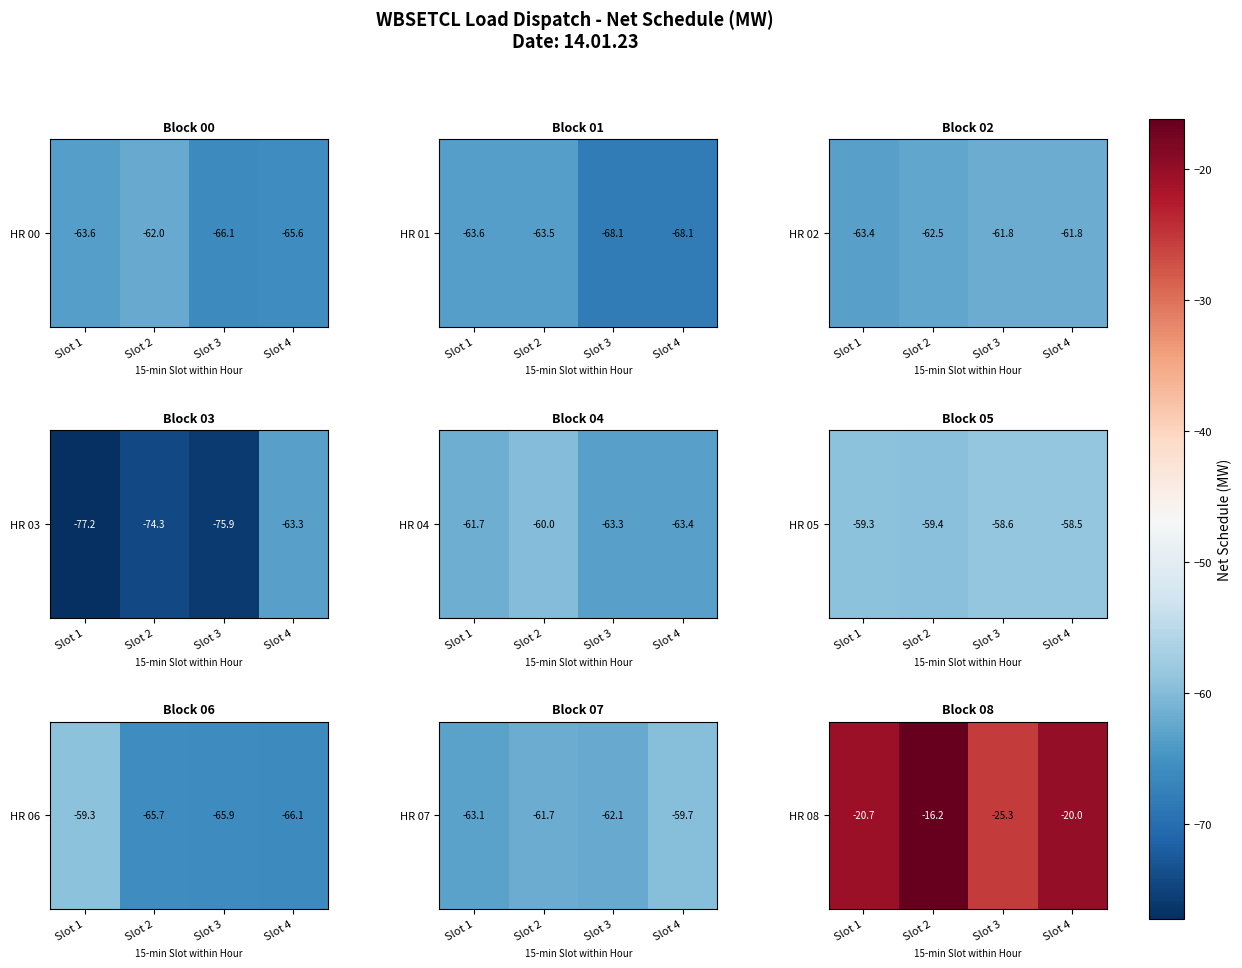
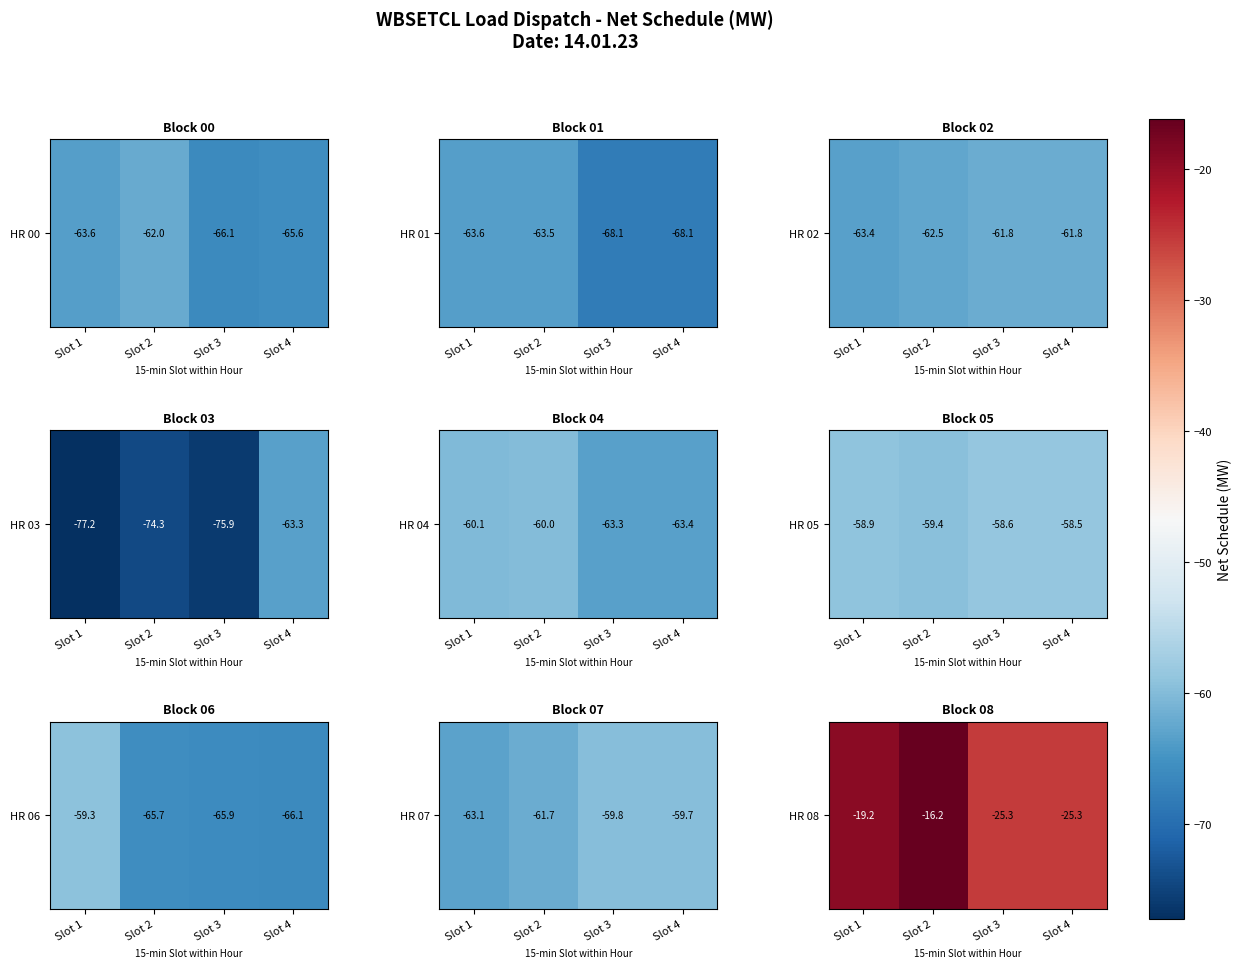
  {
    "Block 00": {
      "HR 00": {
        "Slot 1": -63.6,
        "Slot 2": -62.0,
        "Slot 3": -66.1,
        "Slot 4": -65.6
      }
    },
    "Block 01": {
      "HR 01": {
        "Slot 1": -63.6,
        "Slot 2": -63.5,
        "Slot 3": -68.1,
        "Slot 4": -68.1
      }
    },
    "Block 02": {
      "HR 02": {
        "Slot 1": -63.4,
        "Slot 2": -62.5,
        "Slot 3": -61.8,
        "Slot 4": -61.8
      }
    },
    "Block 03": {
      "HR 03": {
        "Slot 1": -77.2,
        "Slot 2": -74.3,
        "Slot 3": -75.9,
        "Slot 4": -63.3
      }
    },
    "Block 04": {
      "HR 04": {
-       "Slot 1": -61.7,
+       "Slot 1": -60.1,
        "Slot 2": -60.0,
        "Slot 3": -63.3,
        "Slot 4": -63.4
      }
    },
    "Block 05": {
      "HR 05": {
-       "Slot 1": -59.3,
+       "Slot 1": -58.9,
        "Slot 2": -59.4,
        "Slot 3": -58.6,
        "Slot 4": -58.5
      }
    },
    "Block 06": {
      "HR 06": {
        "Slot 1": -59.3,
        "Slot 2": -65.7,
        "Slot 3": -65.9,
        "Slot 4": -66.1
      }
    },
    "Block 07": {
      "HR 07": {
        "Slot 1": -63.1,
        "Slot 2": -61.7,
-       "Slot 3": -62.1,
+       "Slot 3": -59.8,
        "Slot 4": -59.7
      }
    },
    "Block 08": {
      "HR 08": {
-       "Slot 1": -20.7,
+       "Slot 1": -19.2,
        "Slot 2": -16.2,
        "Slot 3": -25.3,
-       "Slot 4": -20.0
+       "Slot 4": -25.3
      }
    }
  }
